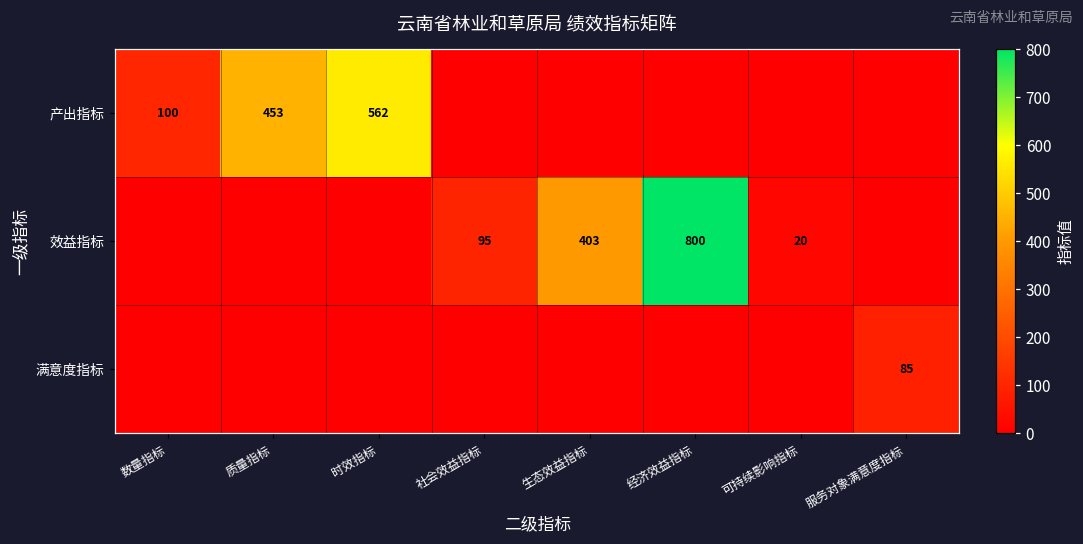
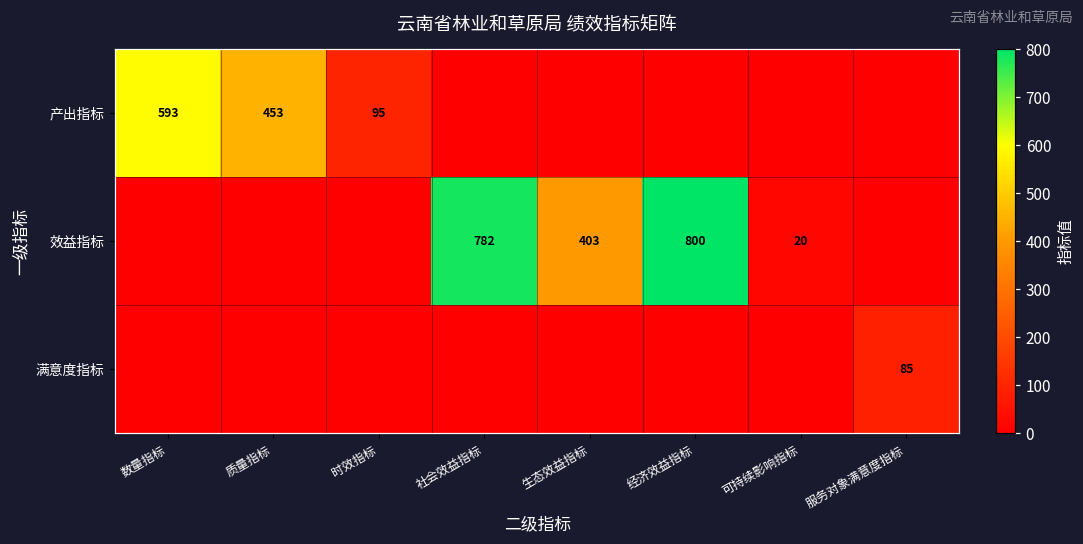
  {
    "产出指标": {
-     "数量指标": 100,
+     "数量指标": 593,
      "质量指标": 453,
-     "时效指标": 562
+     "时效指标": 95
    },
    "效益指标": {
-     "社会效益指标": 95,
+     "社会效益指标": 782,
      "生态效益指标": 403,
      "经济效益指标": 800,
      "可持续影响指标": 20
    },
    "满意度指标": {
      "服务对象满意度指标": 85
    }
  }
